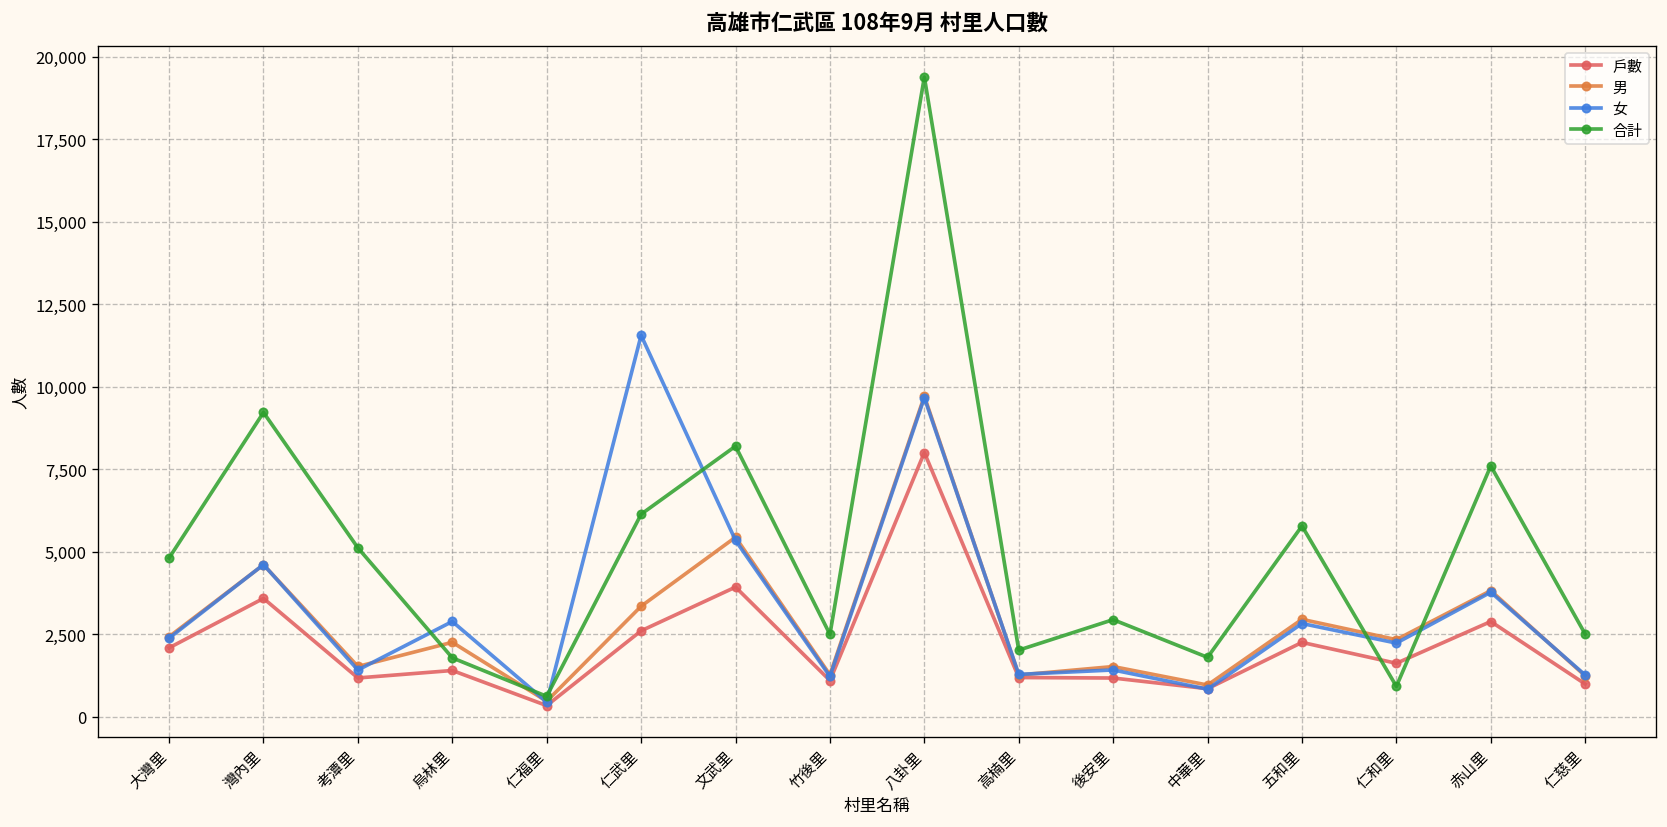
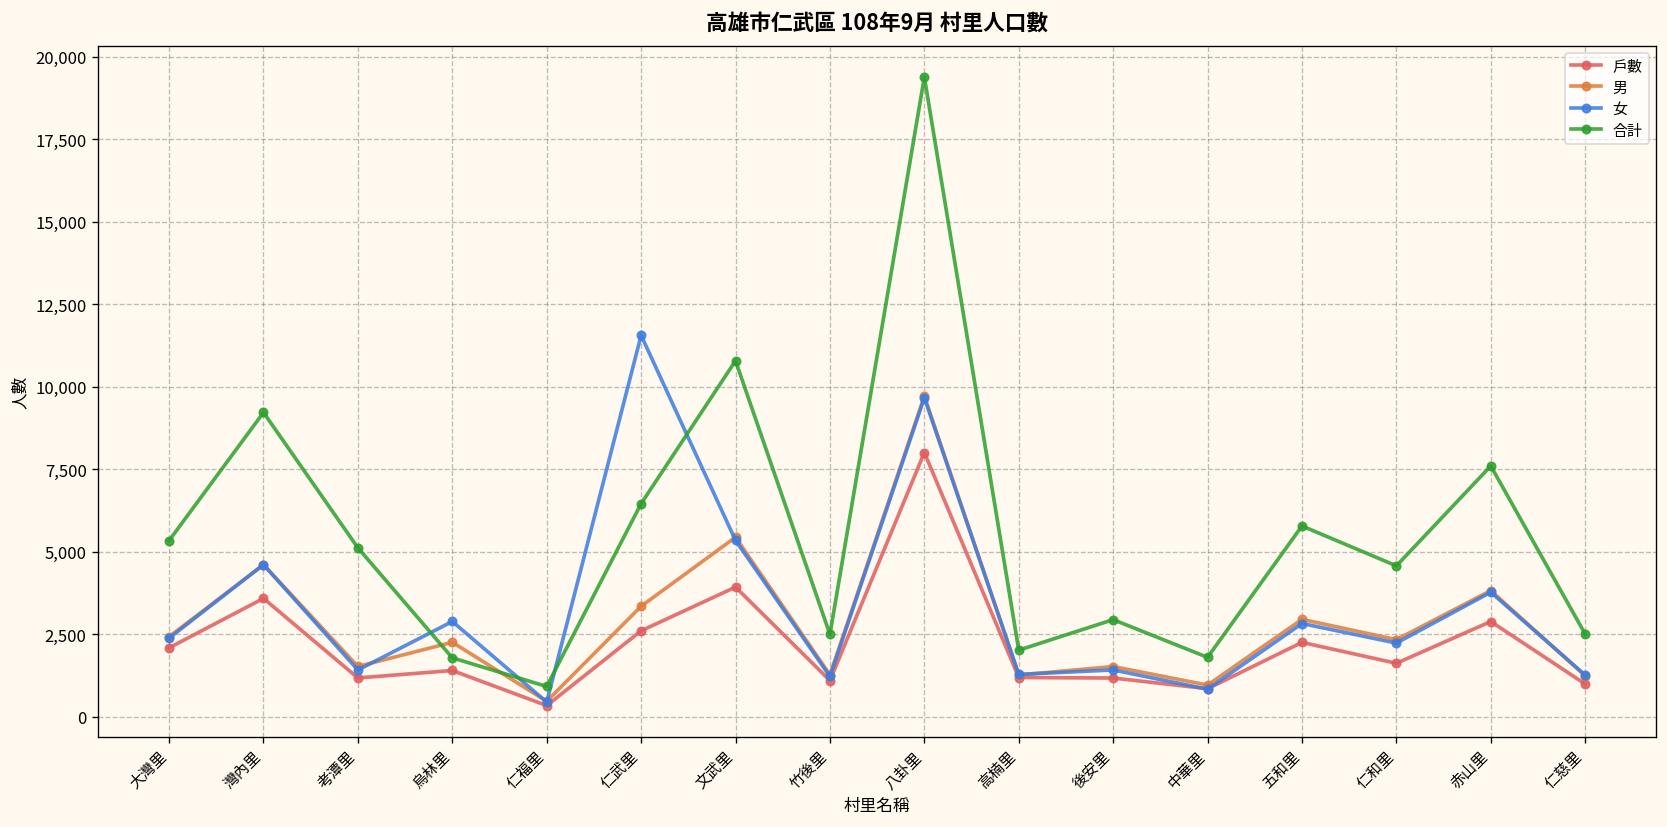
  {
    "女": {
      "考潭里": "1,400",
      "烏林里": "2,900",
      "仁武里": "11,600",
      "文武里": "5,300",
      "後安里": "1,400",
      "五和里": "2,800",
      "仁和里": "2,200"
    },
    "合計": {
-     "大灣里": "4,800",
+     "大灣里": "5,300",
      "灣內里": "9,200",
      "考潭里": "5,100",
      "烏林里": "1,800",
-     "仁福里": "600",
-     "仁武里": "6,100",
-     "文武里": "8,200",
+     "仁福里": "900",
+     "仁武里": "6,500",
+     "文武里": "10,800",
      "竹後里": "2,500",
      "八卦里": "19,400",
      "高楠里": "2,000",
      "後安里": "2,900",
      "中華里": "1,800",
      "五和里": "5,800",
-     "仁和里": "900",
+     "仁和里": "4,600",
      "赤山里": "7,600",
      "仁慈里": "2,500"
    }
  }
